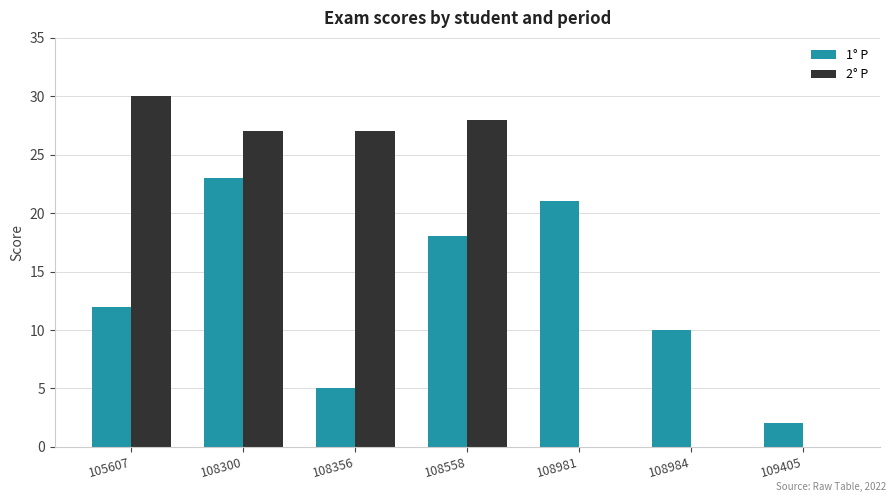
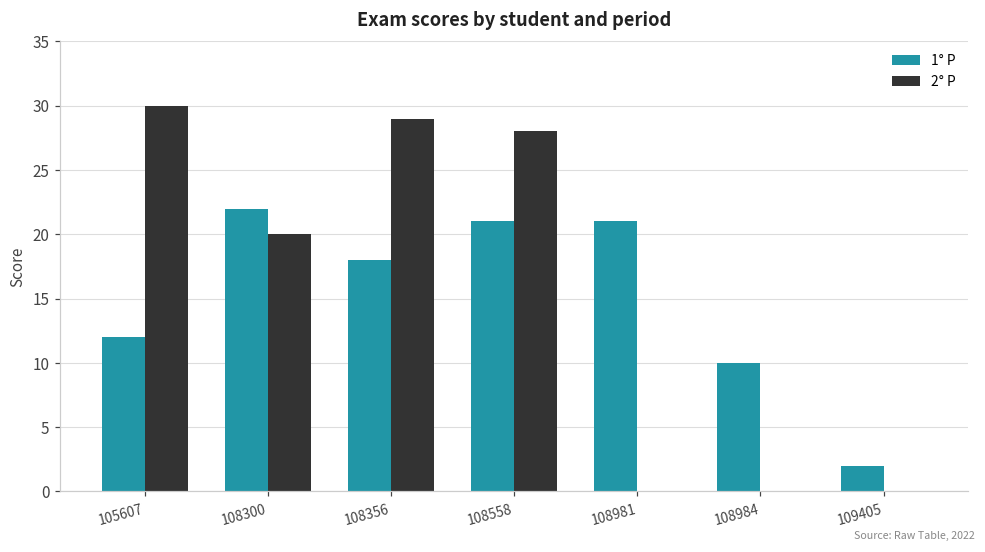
  {
    "1° P": {
      "105607": 12,
-     "108300": 23,
-     "108356": 5,
-     "108558": 18,
+     "108300": 22,
+     "108356": 18,
+     "108558": 21,
      "108981": 21,
      "108984": 10,
      "109405": 2
    },
    "2° P": {
      "105607": 30,
-     "108300": 27,
-     "108356": 27,
+     "108300": 20,
+     "108356": 29,
      "108558": 28,
      "108981": 0,
      "108984": 0,
      "109405": 0
    }
  }
